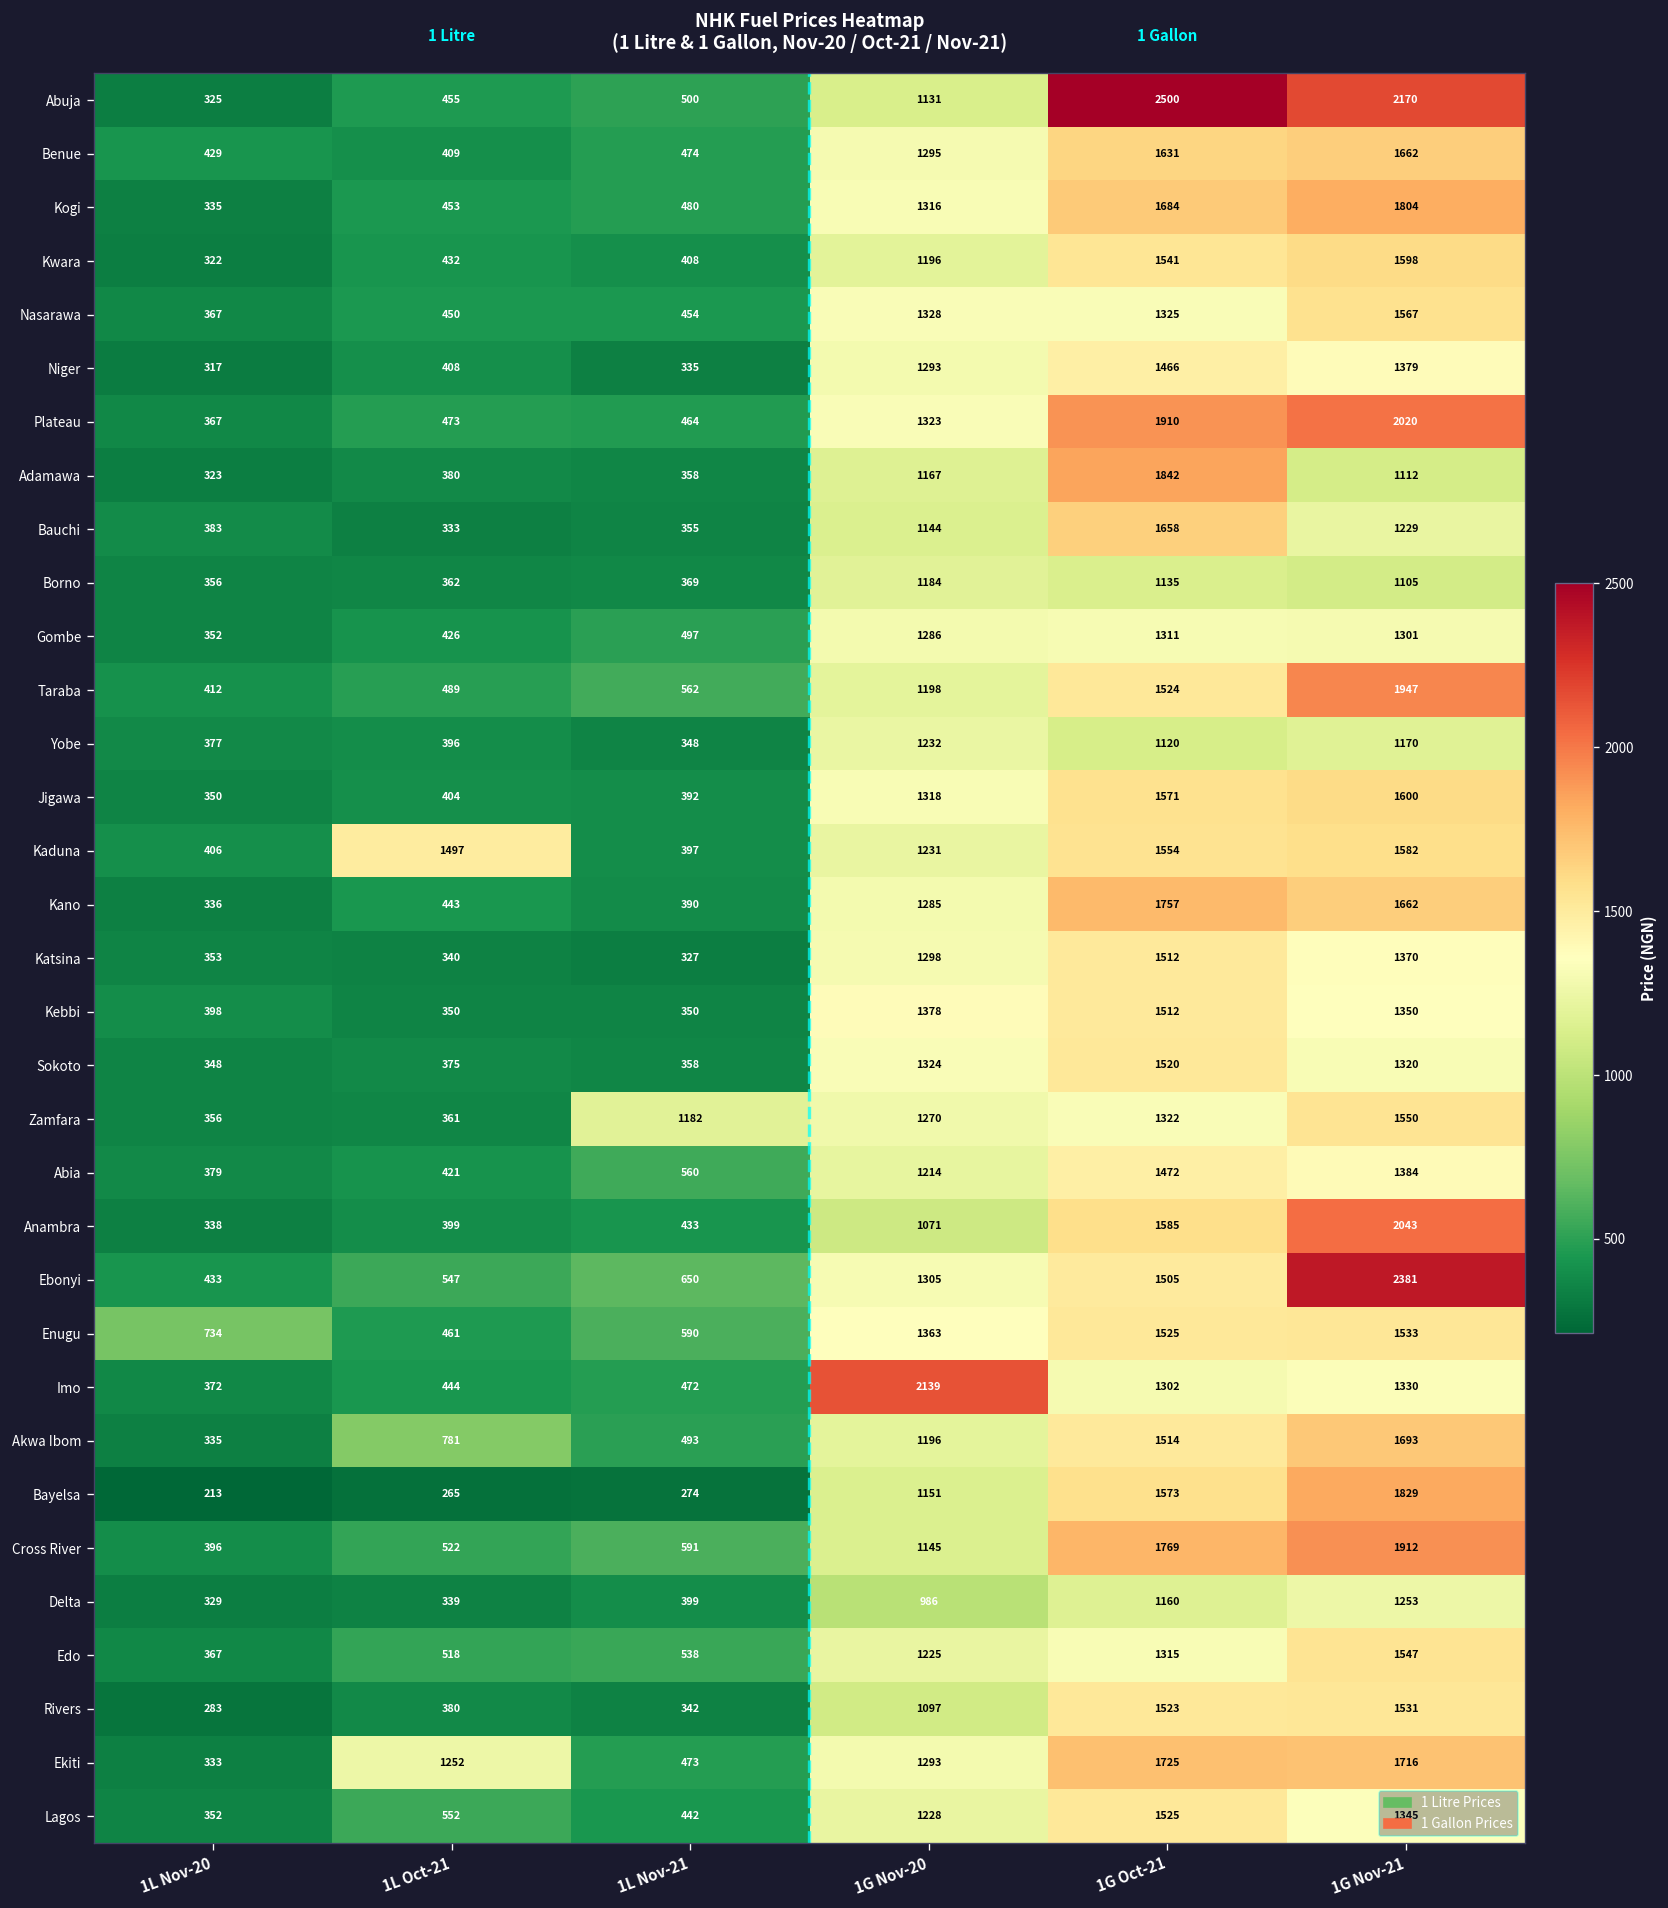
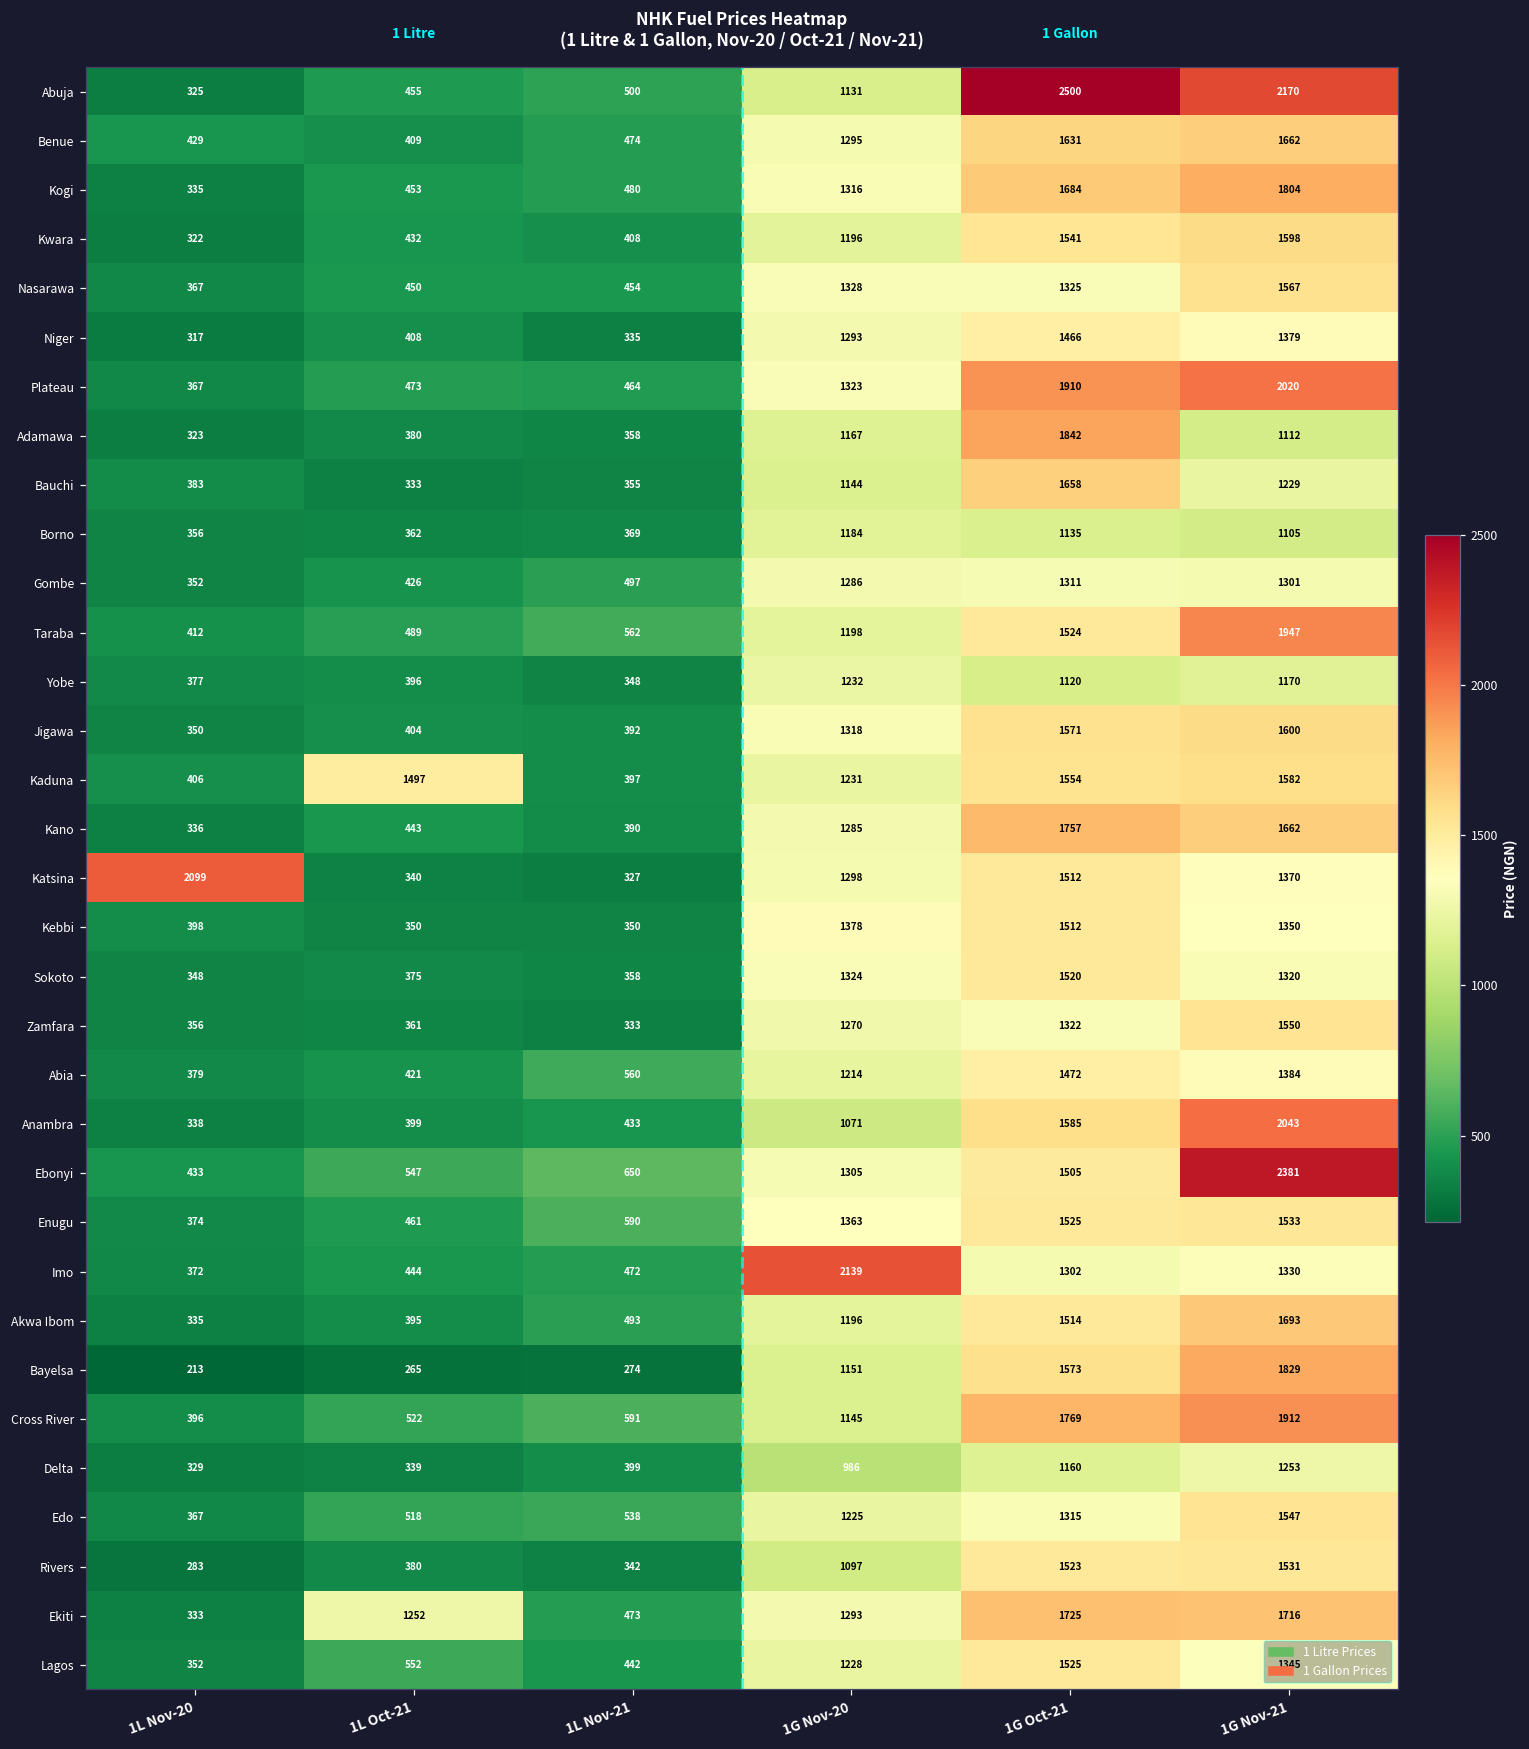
  {
    "Abuja": {
      "1L Nov-20": 325,
      "1L Oct-21": 455,
      "1L Nov-21": 500,
      "1G Nov-20": 1131,
      "1G Oct-21": 2500,
      "1G Nov-21": 2170
    },
    "Benue": {
      "1L Nov-20": 429,
      "1L Oct-21": 409,
      "1L Nov-21": 474,
      "1G Nov-20": 1295,
      "1G Oct-21": 1631,
      "1G Nov-21": 1662
    },
    "Kogi": {
      "1L Nov-20": 335,
      "1L Oct-21": 453,
      "1L Nov-21": 480,
      "1G Nov-20": 1316,
      "1G Oct-21": 1684,
      "1G Nov-21": 1804
    },
    "Kwara": {
      "1L Nov-20": 322,
      "1L Oct-21": 432,
      "1L Nov-21": 408,
      "1G Nov-20": 1196,
      "1G Oct-21": 1541,
      "1G Nov-21": 1598
    },
    "Nasarawa": {
      "1L Nov-20": 367,
      "1L Oct-21": 450,
      "1L Nov-21": 454,
      "1G Nov-20": 1328,
      "1G Oct-21": 1325,
      "1G Nov-21": 1567
    },
    "Niger": {
      "1L Nov-20": 317,
      "1L Oct-21": 408,
      "1L Nov-21": 335,
      "1G Nov-20": 1293,
      "1G Oct-21": 1466,
      "1G Nov-21": 1379
    },
    "Plateau": {
      "1L Nov-20": 367,
      "1L Oct-21": 473,
      "1L Nov-21": 464,
      "1G Nov-20": 1323,
      "1G Oct-21": 1910,
      "1G Nov-21": 2020
    },
    "Adamawa": {
      "1L Nov-20": 323,
      "1L Oct-21": 380,
      "1L Nov-21": 358,
      "1G Nov-20": 1167,
      "1G Oct-21": 1842,
      "1G Nov-21": 1112
    },
    "Bauchi": {
      "1L Nov-20": 383,
      "1L Oct-21": 333,
      "1L Nov-21": 355,
      "1G Nov-20": 1144,
      "1G Oct-21": 1658,
      "1G Nov-21": 1229
    },
    "Borno": {
      "1L Nov-20": 356,
      "1L Oct-21": 362,
      "1L Nov-21": 369,
      "1G Nov-20": 1184,
      "1G Oct-21": 1135,
      "1G Nov-21": 1105
    },
    "Gombe": {
      "1L Nov-20": 352,
      "1L Oct-21": 426,
      "1L Nov-21": 497,
      "1G Nov-20": 1286,
      "1G Oct-21": 1311,
      "1G Nov-21": 1301
    },
    "Taraba": {
      "1L Nov-20": 412,
      "1L Oct-21": 489,
      "1L Nov-21": 562,
      "1G Nov-20": 1198,
      "1G Oct-21": 1524,
      "1G Nov-21": 1947
    },
    "Yobe": {
      "1L Nov-20": 377,
      "1L Oct-21": 396,
      "1L Nov-21": 348,
      "1G Nov-20": 1232,
      "1G Oct-21": 1120,
      "1G Nov-21": 1170
    },
    "Jigawa": {
      "1L Nov-20": 350,
      "1L Oct-21": 404,
      "1L Nov-21": 392,
      "1G Nov-20": 1318,
      "1G Oct-21": 1571,
      "1G Nov-21": 1600
    },
    "Kaduna": {
      "1L Nov-20": 406,
      "1L Oct-21": 1497,
      "1L Nov-21": 397,
      "1G Nov-20": 1231,
      "1G Oct-21": 1554,
      "1G Nov-21": 1582
    },
    "Kano": {
      "1L Nov-20": 336,
      "1L Oct-21": 443,
      "1L Nov-21": 390,
      "1G Nov-20": 1285,
      "1G Oct-21": 1757,
      "1G Nov-21": 1662
    },
    "Katsina": {
-     "1L Nov-20": 353,
+     "1L Nov-20": 2099,
      "1L Oct-21": 340,
      "1L Nov-21": 327,
      "1G Nov-20": 1298,
      "1G Oct-21": 1512,
      "1G Nov-21": 1370
    },
    "Kebbi": {
      "1L Nov-20": 398,
      "1L Oct-21": 350,
      "1L Nov-21": 350,
      "1G Nov-20": 1378,
      "1G Oct-21": 1512,
      "1G Nov-21": 1350
    },
    "Sokoto": {
      "1L Nov-20": 348,
      "1L Oct-21": 375,
      "1L Nov-21": 358,
      "1G Nov-20": 1324,
      "1G Oct-21": 1520,
      "1G Nov-21": 1320
    },
    "Zamfara": {
      "1L Nov-20": 356,
      "1L Oct-21": 361,
-     "1L Nov-21": 1182,
+     "1L Nov-21": 333,
      "1G Nov-20": 1270,
      "1G Oct-21": 1322,
      "1G Nov-21": 1550
    },
    "Abia": {
      "1L Nov-20": 379,
      "1L Oct-21": 421,
      "1L Nov-21": 560,
      "1G Nov-20": 1214,
      "1G Oct-21": 1472,
      "1G Nov-21": 1384
    },
    "Anambra": {
      "1L Nov-20": 338,
      "1L Oct-21": 399,
      "1L Nov-21": 433,
      "1G Nov-20": 1071,
      "1G Oct-21": 1585,
      "1G Nov-21": 2043
    },
    "Ebonyi": {
      "1L Nov-20": 433,
      "1L Oct-21": 547,
      "1L Nov-21": 650,
      "1G Nov-20": 1305,
      "1G Oct-21": 1505,
      "1G Nov-21": 2381
    },
    "Enugu": {
-     "1L Nov-20": 734,
+     "1L Nov-20": 374,
      "1L Oct-21": 461,
      "1L Nov-21": 590,
      "1G Nov-20": 1363,
      "1G Oct-21": 1525,
      "1G Nov-21": 1533
    },
    "Imo": {
      "1L Nov-20": 372,
      "1L Oct-21": 444,
      "1L Nov-21": 472,
      "1G Nov-20": 2139,
      "1G Oct-21": 1302,
      "1G Nov-21": 1330
    },
    "Akwa Ibom": {
      "1L Nov-20": 335,
-     "1L Oct-21": 781,
+     "1L Oct-21": 395,
      "1L Nov-21": 493,
      "1G Nov-20": 1196,
      "1G Oct-21": 1514,
      "1G Nov-21": 1693
    },
    "Bayelsa": {
      "1L Nov-20": 213,
      "1L Oct-21": 265,
      "1L Nov-21": 274,
      "1G Nov-20": 1151,
      "1G Oct-21": 1573,
      "1G Nov-21": 1829
    },
    "Cross River": {
      "1L Nov-20": 396,
      "1L Oct-21": 522,
      "1L Nov-21": 591,
      "1G Nov-20": 1145,
      "1G Oct-21": 1769,
      "1G Nov-21": 1912
    },
    "Delta": {
      "1L Nov-20": 329,
      "1L Oct-21": 339,
      "1L Nov-21": 399,
      "1G Nov-20": 986,
      "1G Oct-21": 1160,
      "1G Nov-21": 1253
    },
    "Edo": {
      "1L Nov-20": 367,
      "1L Oct-21": 518,
      "1L Nov-21": 538,
      "1G Nov-20": 1225,
      "1G Oct-21": 1315,
      "1G Nov-21": 1547
    },
    "Rivers": {
      "1L Nov-20": 283,
      "1L Oct-21": 380,
      "1L Nov-21": 342,
      "1G Nov-20": 1097,
      "1G Oct-21": 1523,
      "1G Nov-21": 1531
    },
    "Ekiti": {
      "1L Nov-20": 333,
      "1L Oct-21": 1252,
      "1L Nov-21": 473,
      "1G Nov-20": 1293,
      "1G Oct-21": 1725,
      "1G Nov-21": 1716
    },
    "Lagos": {
      "1L Nov-20": 352,
      "1L Oct-21": 552,
      "1L Nov-21": 442,
      "1G Nov-20": 1228,
      "1G Oct-21": 1525
    }
  }
